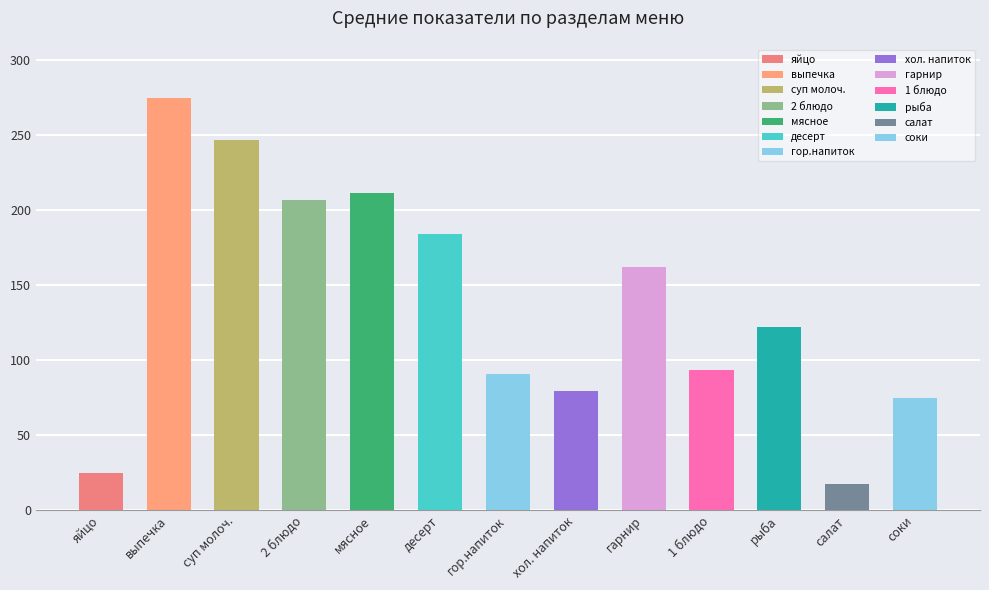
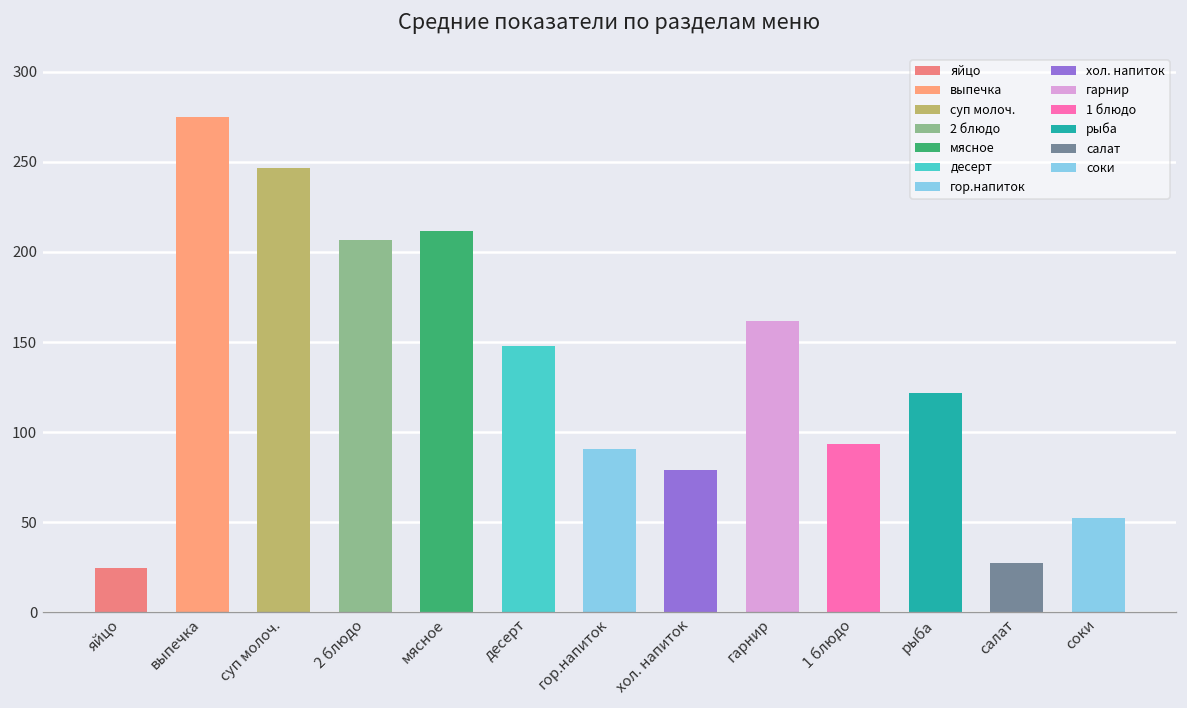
  {
    "яйцо": 25,
    "выпечка": 275,
    "суп молоч.": 247,
    "2 блюдо": 207,
    "мясное": 211,
-   "десерт": 184,
+   "десерт": 148,
    "гор.напиток": 91,
    "хол. напиток": 79,
    "гарнир": 162,
    "1 блюдо": 93,
    "рыба": 122,
-   "салат": 17,
-   "соки": 75
+   "салат": 27,
+   "соки": 52
  }
